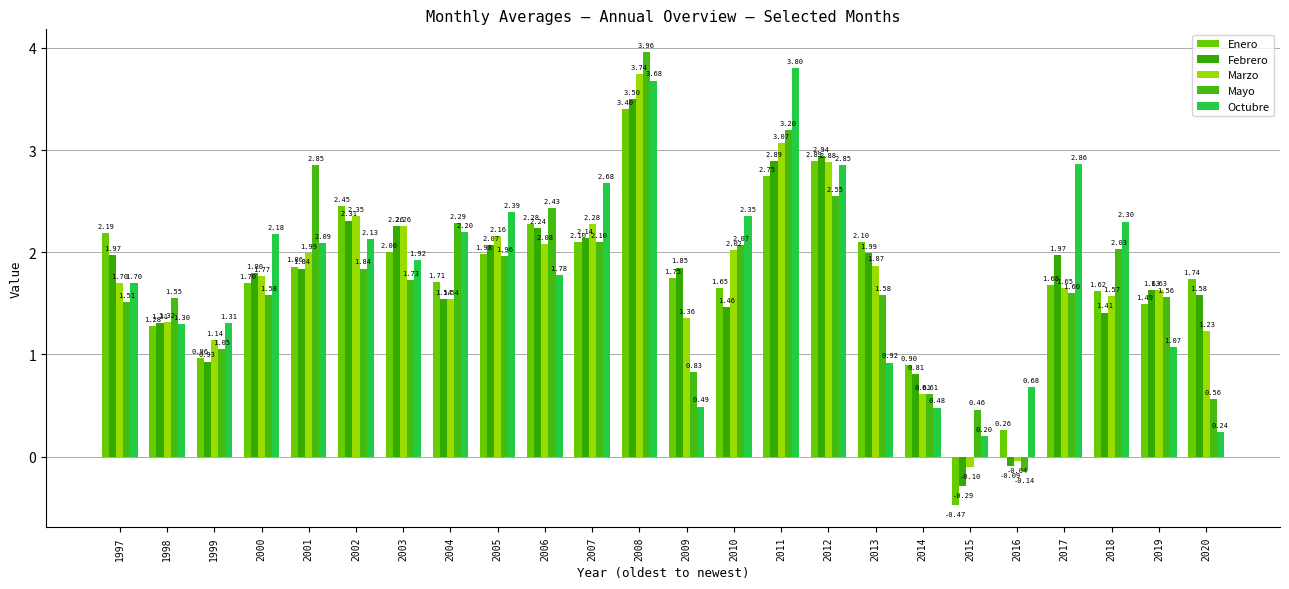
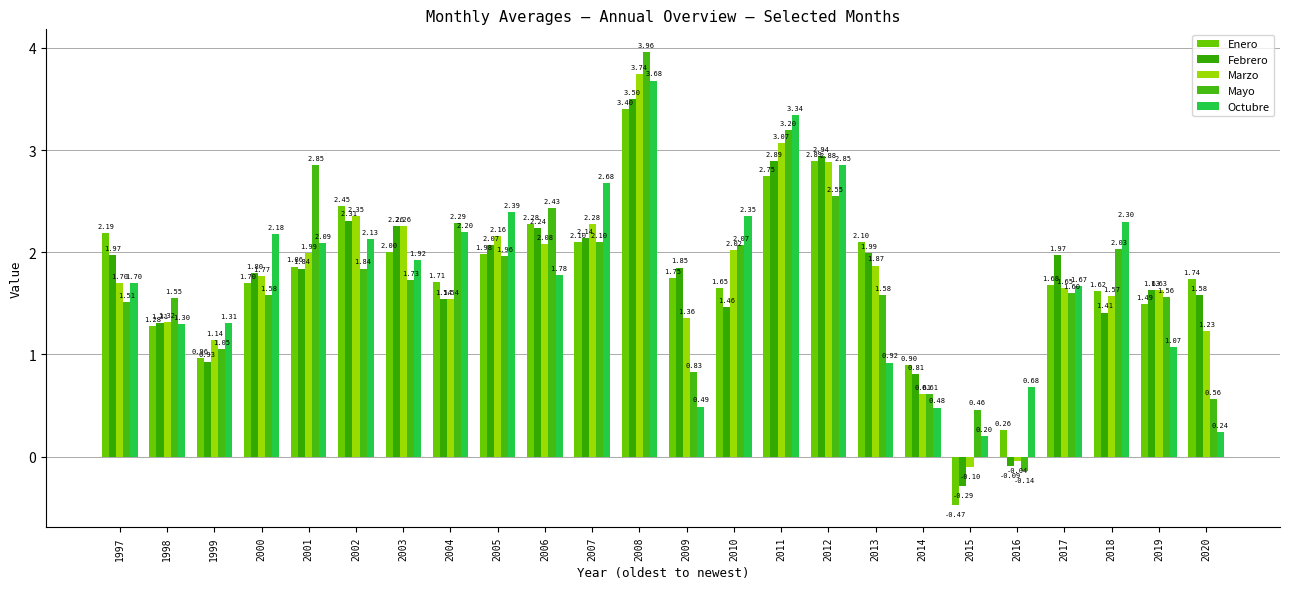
  {
    "Octubre": {
      "1998": 1.30,
      "1999": 1.31,
      "2000": 2.18,
      "2001": 2.09,
      "2002": 2.13,
      "2003": 1.92,
      "2004": 2.20,
      "2005": 2.39,
      "2006": 1.78,
      "2007": 2.68,
      "2008": 3.68,
      "2009": 0.49,
      "2010": 2.35,
-     "2011": 3.80,
+     "2011": 3.34,
      "2012": 2.85,
      "2013": 0.92,
      "2014": 0.48,
      "2015": 0.20,
      "2016": 0.68,
-     "2017": 2.86,
+     "2017": 1.67,
      "2018": 2.30,
      "2019": 1.07,
      "2020": 0.24
    }
  }
